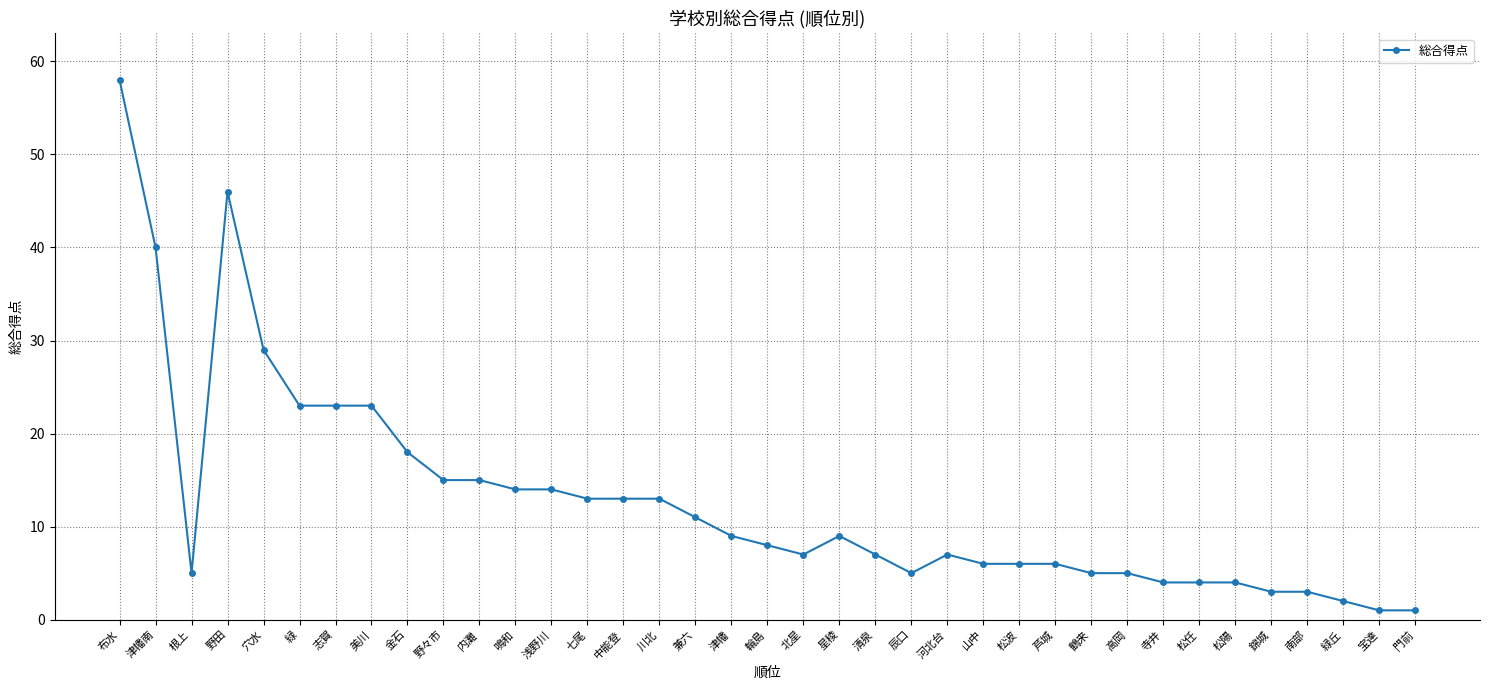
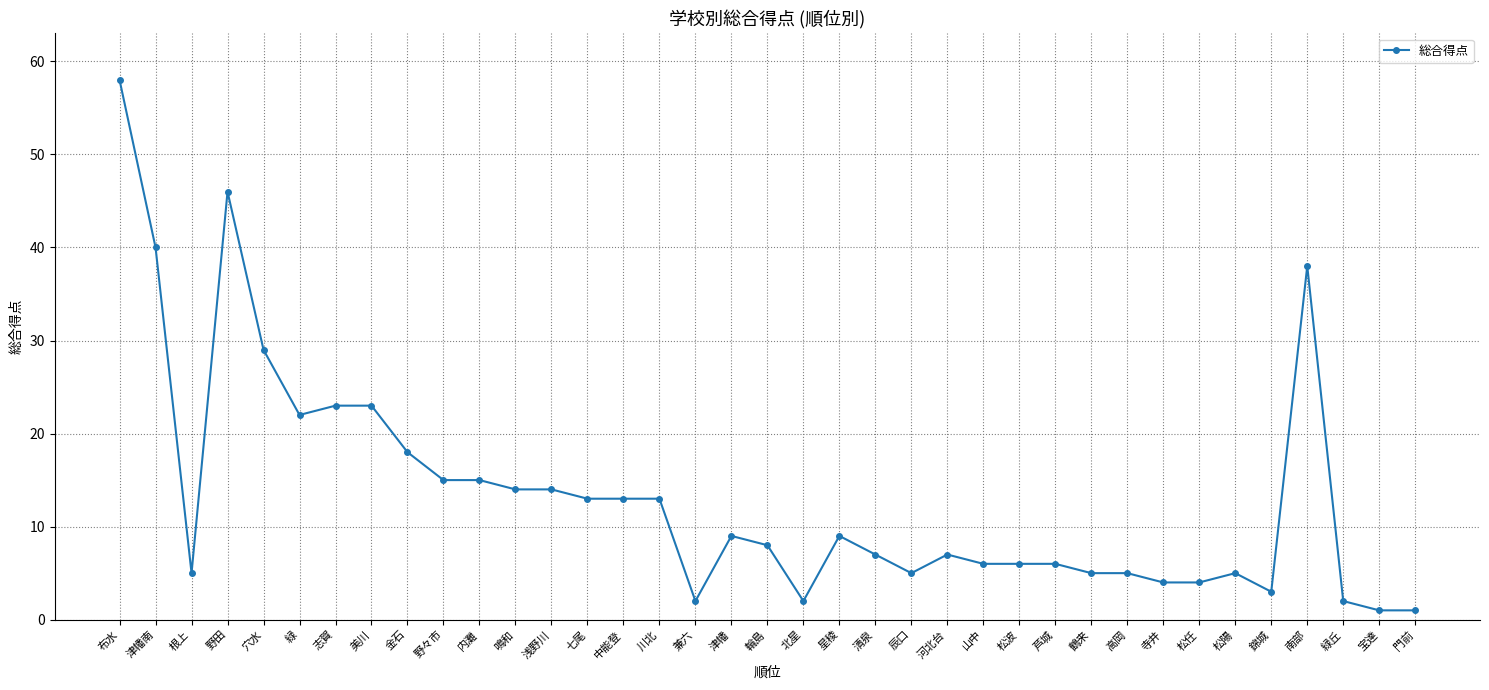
  {
    "布水": 58,
    "津幡南": 40,
    "根上": 5,
    "野田": 46,
    "穴水": 29,
-   "緑": 23,
+   "緑": 22,
    "志賀": 23,
    "美川": 23,
    "金石": 18,
    "野々市": 15,
    "内灘": 15,
    "鳴和": 14,
    "浅野川": 14,
    "七尾": 13,
    "中能登": 13,
    "川北": 13,
-   "兼六": 11,
+   "兼六": 2,
    "津幡": 9,
    "輪島": 8,
-   "北星": 7,
+   "北星": 2,
    "星稜": 9,
    "清泉": 7,
    "辰口": 5,
    "河北台": 7,
    "山中": 6,
    "松波": 6,
    "芦城": 6,
    "鶴来": 5,
    "高岡": 5,
    "寺井": 4,
    "松任": 4,
-   "松陽": 4,
+   "松陽": 5,
    "錦城": 3,
-   "南部": 3,
+   "南部": 38,
    "緑丘": 2,
    "宝達": 1,
    "門前": 1
  }
